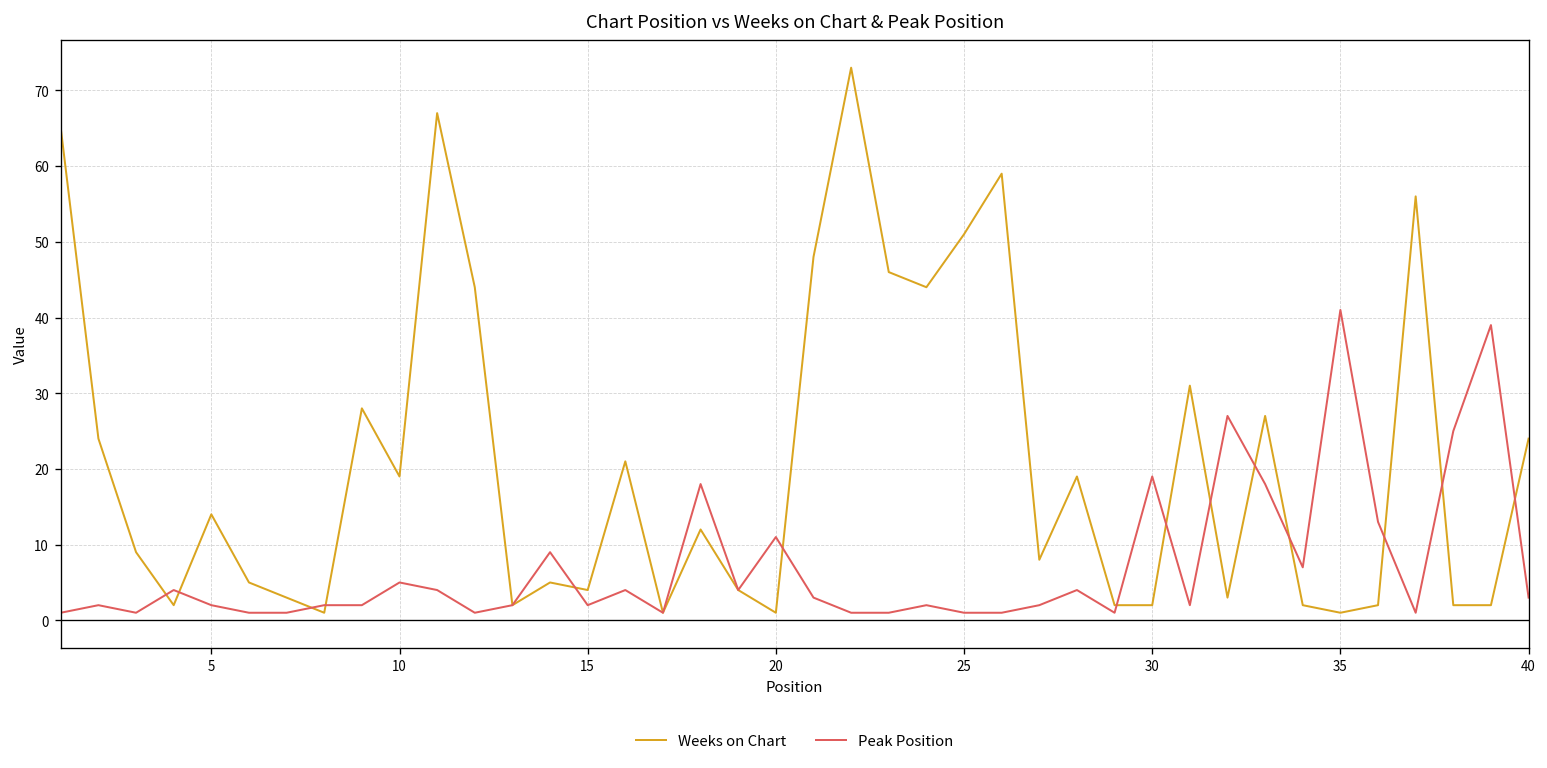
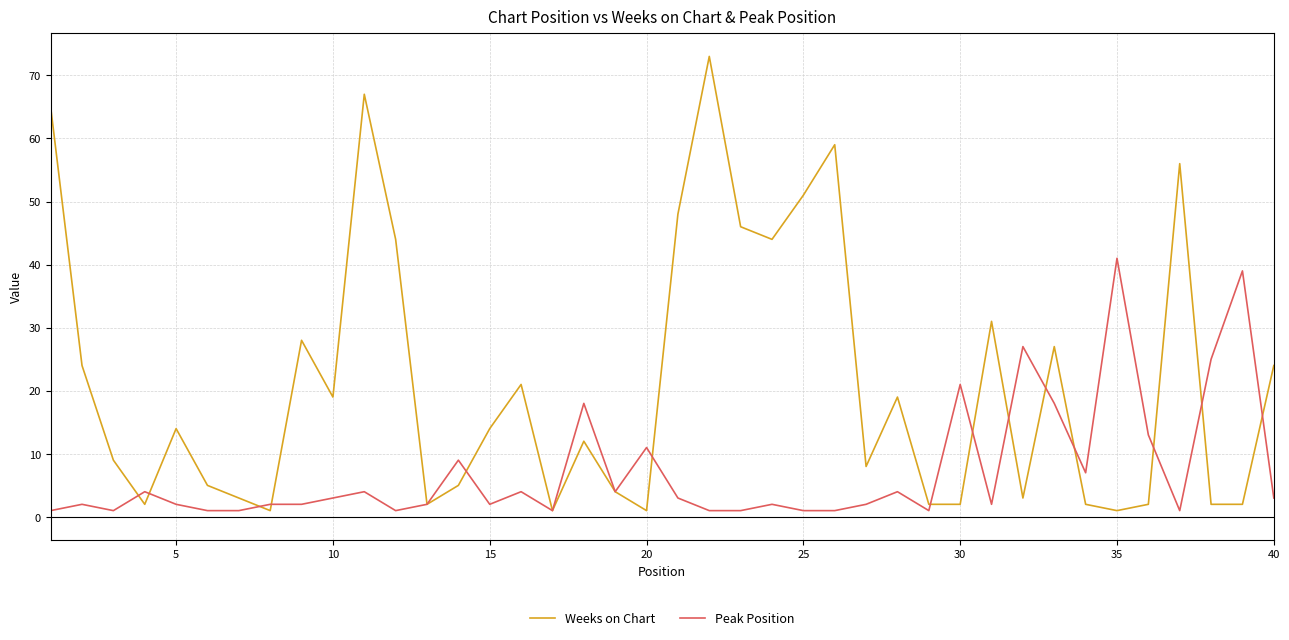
  {
    "Weeks on Chart": {
      "5": 14,
      "10": 19,
-     "15": 4,
+     "15": 14,
      "20": 1,
      "25": 51,
      "30": 2,
      "35": 1,
      "40": 24
    },
    "Peak Position": {
      "5": 2,
-     "10": 5,
+     "10": 3,
      "15": 2,
      "20": 11,
      "25": 1,
-     "30": 19,
+     "30": 21,
      "35": 41,
      "40": 3
    }
  }
